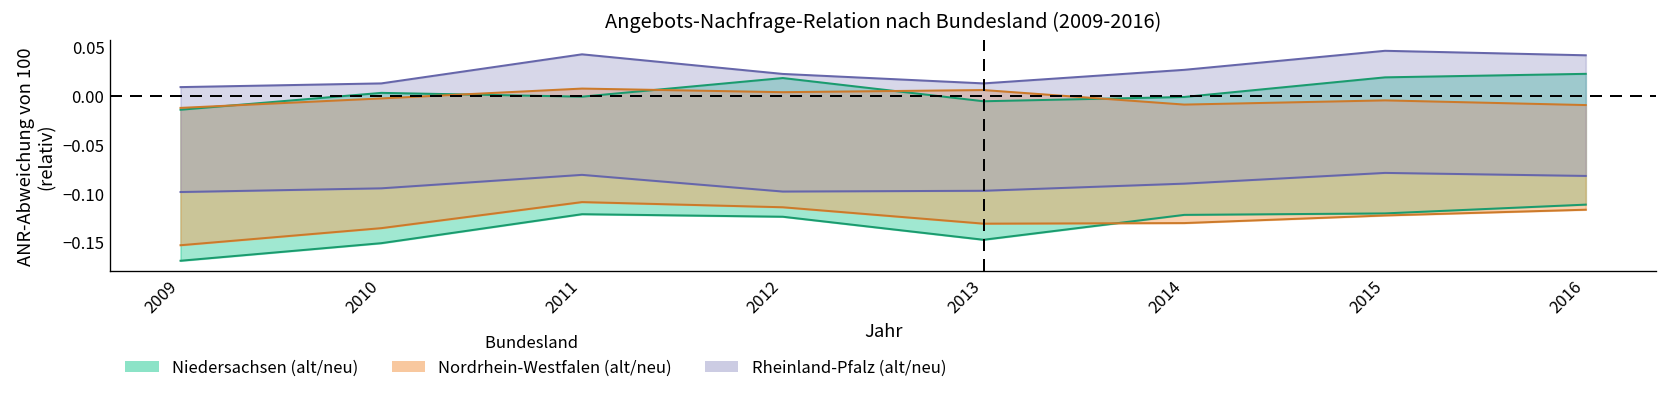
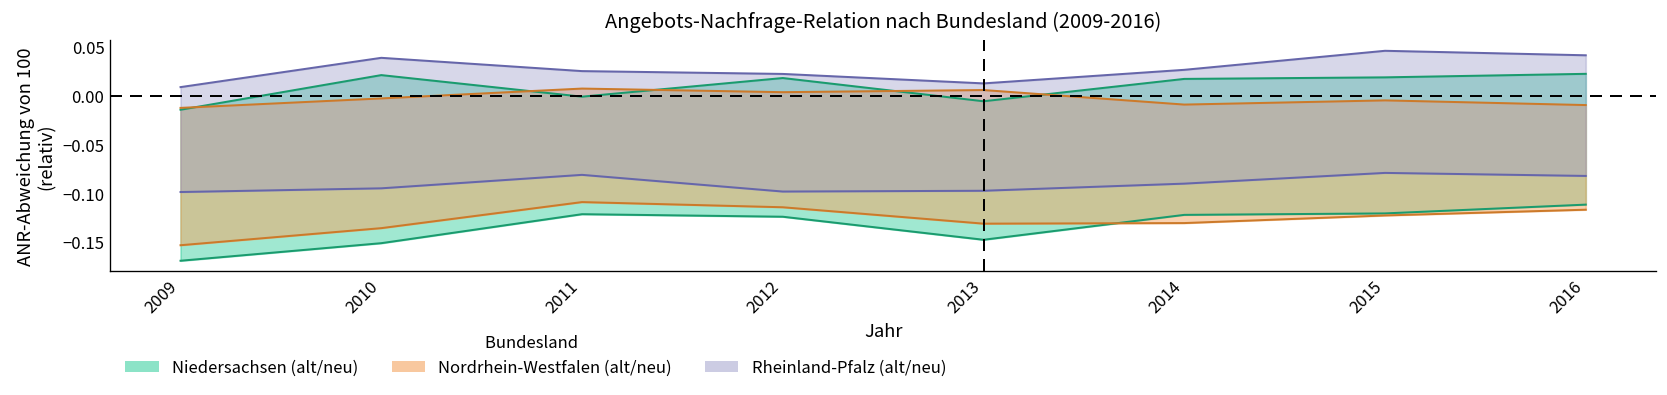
  {
    "Niedersachsen (alt/neu)": {
-     "2010": 0.00,
+     "2010": 0.02,
      "2011": 0.00,
      "2012": 0.02,
      "2013": -0.01,
-     "2014": 0.00,
+     "2014": 0.02,
      "2015": 0.02,
      "2016": 0.02
    },
    "Nordrhein-Westfalen (alt/neu)": {
      "2010": 0.00,
      "2011": 0.01,
      "2012": 0.00,
      "2013": 0.01,
      "2014": -0.01,
      "2015": 0.00,
      "2016": -0.01
    },
    "Rheinland-Pfalz (alt/neu)": {
      "2009": 0.01,
-     "2010": 0.01,
-     "2011": 0.04,
+     "2010": 0.04,
+     "2011": 0.03,
      "2012": 0.02,
      "2013": 0.01,
      "2014": 0.03,
      "2015": 0.05,
      "2016": 0.04
    }
  }
